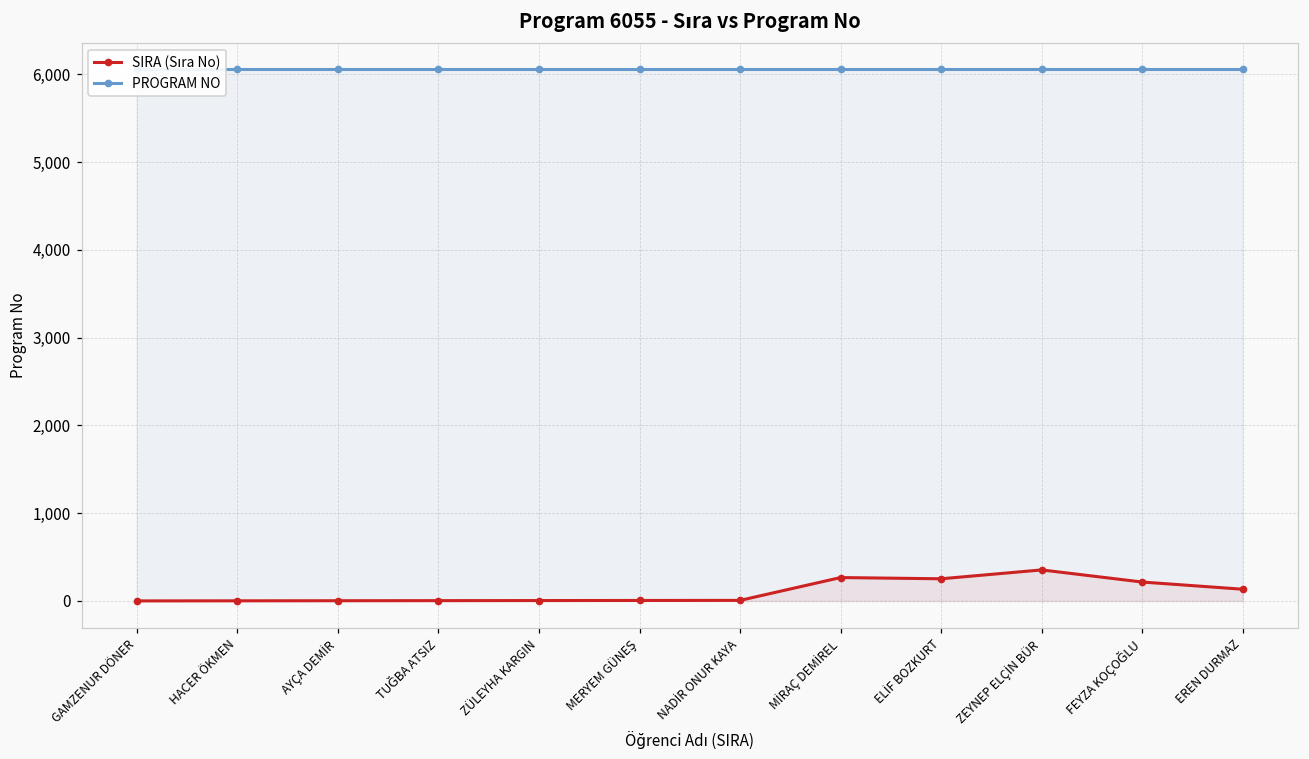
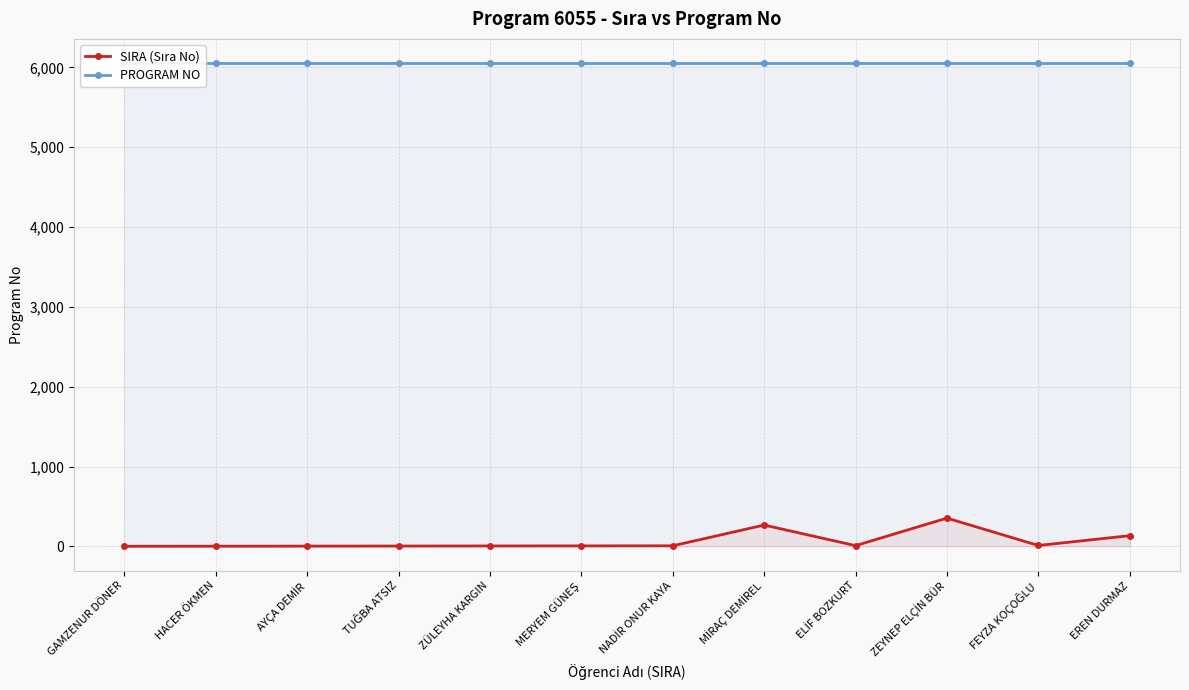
  {
    "SIRA (Sıra No)": {
      "GAMZENUR DÖNER": "0",
      "HACER ÖKMEN": "0",
      "AYÇA DEMİR": "0",
      "TUĞBA ATSIZ": "0",
      "ZÜLEYHA KARGIN": "0",
      "MERYEM GÜNEŞ": "0",
      "NADİR ONUR KAYA": "0",
      "MİRAÇ DEMİREL": "300",
-     "ELİF BOZKURT": "300",
+     "ELİF BOZKURT": "0",
      "ZEYNEP ELÇİN BÜR": "400",
-     "FEYZA KOÇOĞLU": "200",
+     "FEYZA KOÇOĞLU": "0",
      "EREN DURMAZ": "100"
    },
    "PROGRAM NO": {
      "HACER ÖKMEN": "6,100",
      "AYÇA DEMİR": "6,100",
      "TUĞBA ATSIZ": "6,100",
      "ZÜLEYHA KARGIN": "6,100",
      "MERYEM GÜNEŞ": "6,100",
      "NADİR ONUR KAYA": "6,100",
      "MİRAÇ DEMİREL": "6,100",
      "ELİF BOZKURT": "6,100",
      "ZEYNEP ELÇİN BÜR": "6,100",
      "FEYZA KOÇOĞLU": "6,100",
      "EREN DURMAZ": "6,100"
    }
  }
